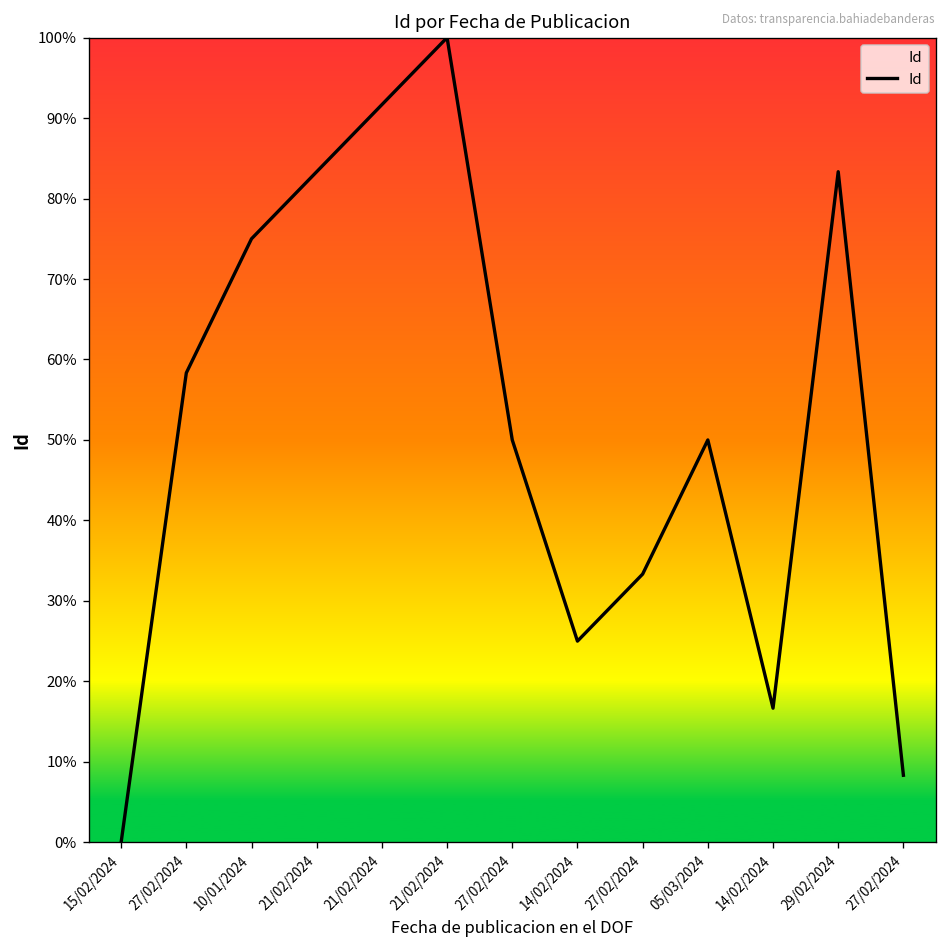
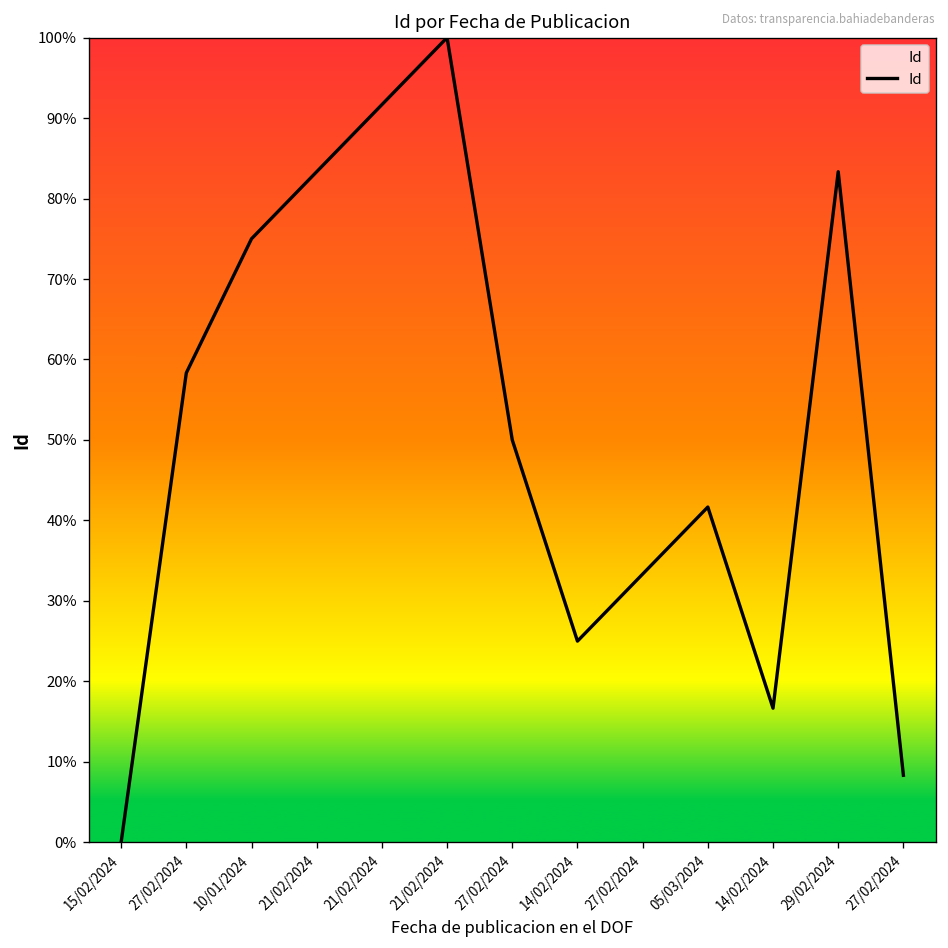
  {
    "10/01/2024": "75%",
-   "05/03/2024": "50%",
+   "05/03/2024": "42%",
    "29/02/2024": "83%"
  }
